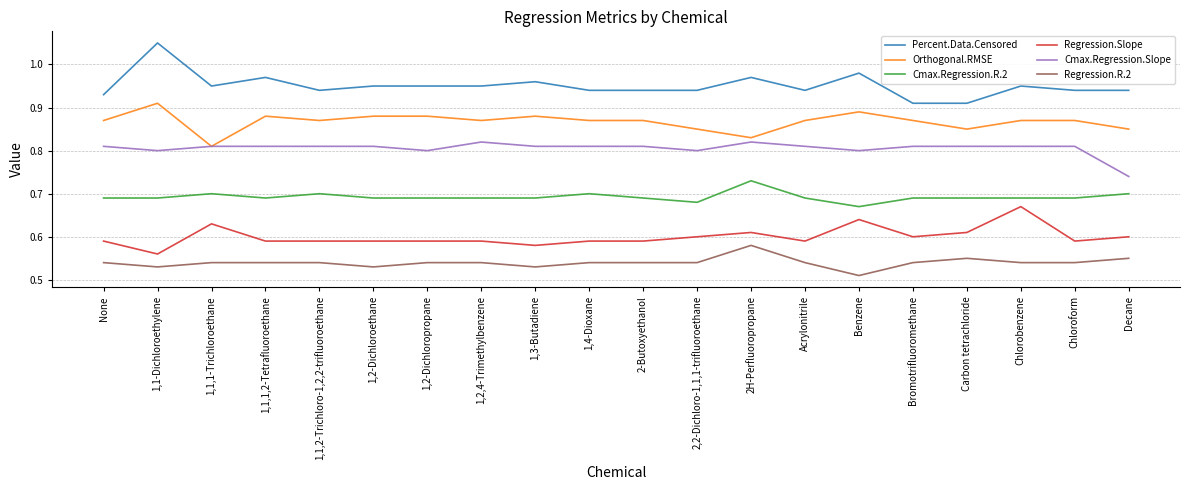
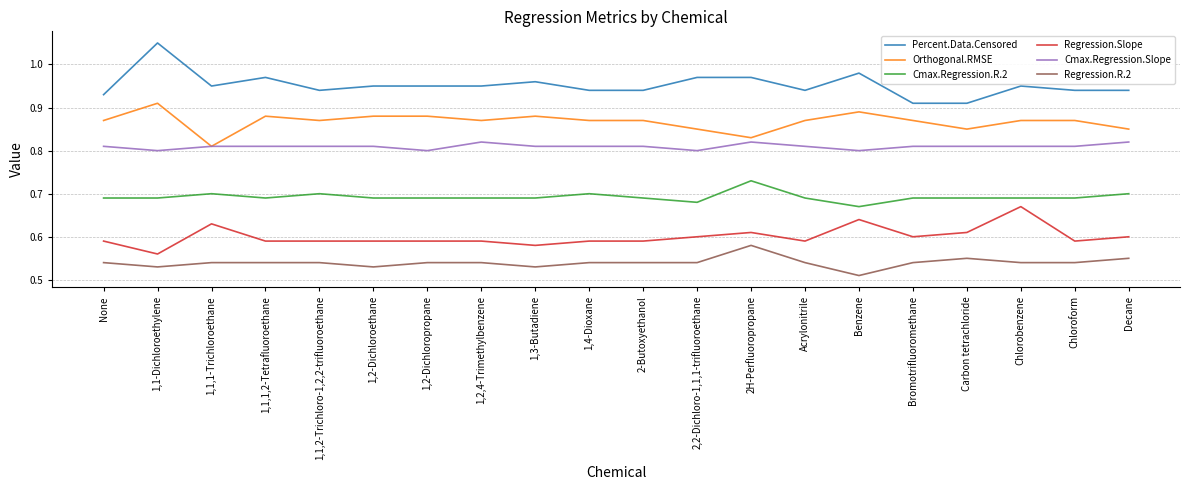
  {
    "Percent.Data.Censored": {
      "None": 0.93,
      "1,1-Dichloroethylene": 1.05,
      "1,1,1-Trichloroethane": 0.95,
      "1,1,1,2-Tetrafluoroethane": 0.97,
      "1,1,2-Trichloro-1,2,2-trifluoroethane": 0.94,
      "1,2-Dichloroethane": 0.95,
      "1,2-Dichloropropane": 0.95,
      "1,2,4-Trimethylbenzene": 0.95,
      "1,3-Butadiene": 0.96,
      "1,4-Dioxane": 0.94,
      "2-Butoxyethanol": 0.94,
-     "2,2-Dichloro-1,1,1-trifluoroethane": 0.94,
+     "2,2-Dichloro-1,1,1-trifluoroethane": 0.97,
      "2H-Perfluoropropane": 0.97,
      "Acrylonitrile": 0.94,
      "Benzene": 0.98,
      "Bromotrifluoromethane": 0.91,
      "Carbon tetrachloride": 0.91,
      "Chlorobenzene": 0.95,
      "Chloroform": 0.94,
      "Decane": 0.94
    },
    "Orthogonal.RMSE": {
      "None": 0.87,
      "1,1-Dichloroethylene": 0.91,
      "1,1,1,2-Tetrafluoroethane": 0.88,
      "1,1,2-Trichloro-1,2,2-trifluoroethane": 0.87,
      "1,2-Dichloroethane": 0.88,
      "1,2-Dichloropropane": 0.88,
      "1,2,4-Trimethylbenzene": 0.87,
      "1,3-Butadiene": 0.88,
      "1,4-Dioxane": 0.87,
      "2-Butoxyethanol": 0.87,
      "2,2-Dichloro-1,1,1-trifluoroethane": 0.85,
      "2H-Perfluoropropane": 0.83,
      "Acrylonitrile": 0.87,
      "Benzene": 0.89,
      "Bromotrifluoromethane": 0.87,
      "Carbon tetrachloride": 0.85,
      "Chlorobenzene": 0.87,
      "Chloroform": 0.87,
      "Decane": 0.85
    },
    "Cmax.Regression.R.2": {
      "None": 0.69,
      "1,1-Dichloroethylene": 0.69,
      "1,1,1-Trichloroethane": 0.70,
      "1,1,1,2-Tetrafluoroethane": 0.69,
      "1,1,2-Trichloro-1,2,2-trifluoroethane": 0.70,
      "1,2-Dichloroethane": 0.69,
      "1,2-Dichloropropane": 0.69,
      "1,2,4-Trimethylbenzene": 0.69,
      "1,3-Butadiene": 0.69,
      "1,4-Dioxane": 0.70,
      "2-Butoxyethanol": 0.69,
      "2,2-Dichloro-1,1,1-trifluoroethane": 0.68,
      "2H-Perfluoropropane": 0.73,
      "Acrylonitrile": 0.69,
      "Benzene": 0.67,
      "Bromotrifluoromethane": 0.69,
      "Carbon tetrachloride": 0.69,
      "Chlorobenzene": 0.69,
      "Chloroform": 0.69,
      "Decane": 0.70
    },
    "Regression.Slope": {
      "None": 0.59,
      "1,1-Dichloroethylene": 0.56,
      "1,1,1-Trichloroethane": 0.63,
      "1,1,1,2-Tetrafluoroethane": 0.59,
      "1,1,2-Trichloro-1,2,2-trifluoroethane": 0.59,
      "1,2-Dichloroethane": 0.59,
      "1,2-Dichloropropane": 0.59,
      "1,2,4-Trimethylbenzene": 0.59,
      "1,3-Butadiene": 0.58,
      "1,4-Dioxane": 0.59,
      "2-Butoxyethanol": 0.59,
      "2,2-Dichloro-1,1,1-trifluoroethane": 0.60,
      "2H-Perfluoropropane": 0.61,
      "Acrylonitrile": 0.59,
      "Benzene": 0.64,
      "Bromotrifluoromethane": 0.60,
      "Carbon tetrachloride": 0.61,
      "Chlorobenzene": 0.67,
      "Chloroform": 0.59,
      "Decane": 0.60
    },
    "Cmax.Regression.Slope": {
      "None": 0.81,
      "1,1-Dichloroethylene": 0.80,
      "1,1,1,2-Tetrafluoroethane": 0.81,
      "1,1,2-Trichloro-1,2,2-trifluoroethane": 0.81,
      "1,2-Dichloroethane": 0.81,
      "1,2-Dichloropropane": 0.80,
      "1,2,4-Trimethylbenzene": 0.82,
      "1,3-Butadiene": 0.81,
      "1,4-Dioxane": 0.81,
      "2-Butoxyethanol": 0.81,
      "2,2-Dichloro-1,1,1-trifluoroethane": 0.80,
      "2H-Perfluoropropane": 0.82,
      "Acrylonitrile": 0.81,
      "Benzene": 0.80,
      "Bromotrifluoromethane": 0.81,
      "Carbon tetrachloride": 0.81,
      "Chlorobenzene": 0.81,
      "Chloroform": 0.81,
-     "Decane": 0.74
+     "Decane": 0.82
    },
    "Regression.R.2": {
      "None": 0.54,
      "1,1-Dichloroethylene": 0.53,
      "1,1,1-Trichloroethane": 0.54,
      "1,1,1,2-Tetrafluoroethane": 0.54,
      "1,1,2-Trichloro-1,2,2-trifluoroethane": 0.54,
      "1,2-Dichloroethane": 0.53,
      "1,2-Dichloropropane": 0.54,
      "1,2,4-Trimethylbenzene": 0.54,
      "1,3-Butadiene": 0.53,
      "1,4-Dioxane": 0.54,
      "2-Butoxyethanol": 0.54,
      "2,2-Dichloro-1,1,1-trifluoroethane": 0.54,
      "2H-Perfluoropropane": 0.58,
      "Acrylonitrile": 0.54,
      "Benzene": 0.51,
      "Bromotrifluoromethane": 0.54,
      "Carbon tetrachloride": 0.55,
      "Chlorobenzene": 0.54,
      "Chloroform": 0.54,
      "Decane": 0.55
    }
  }
